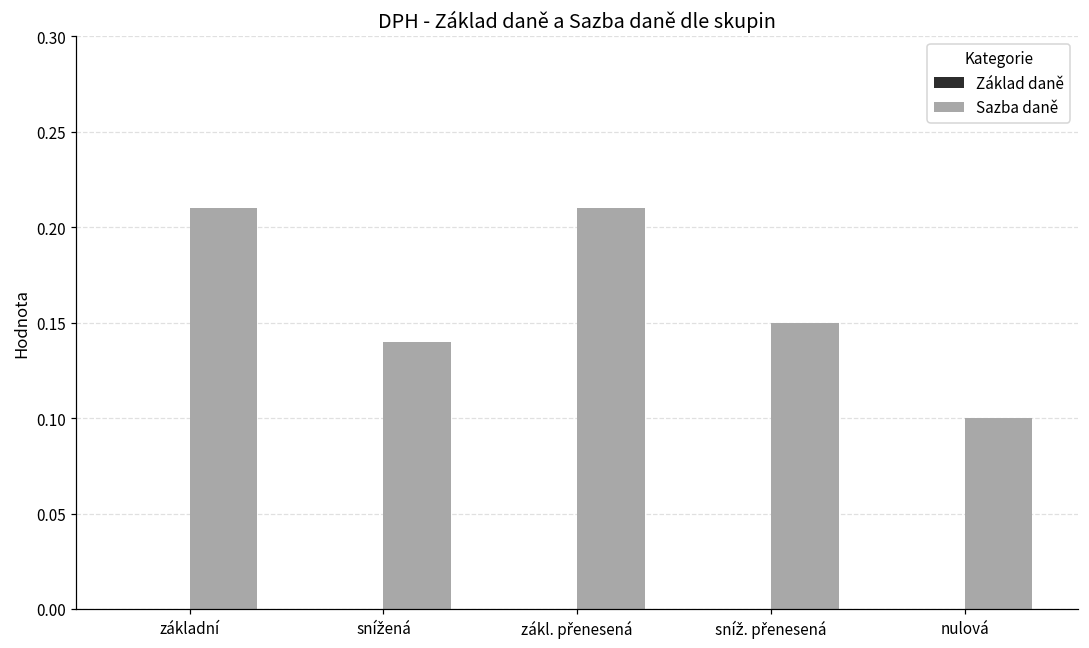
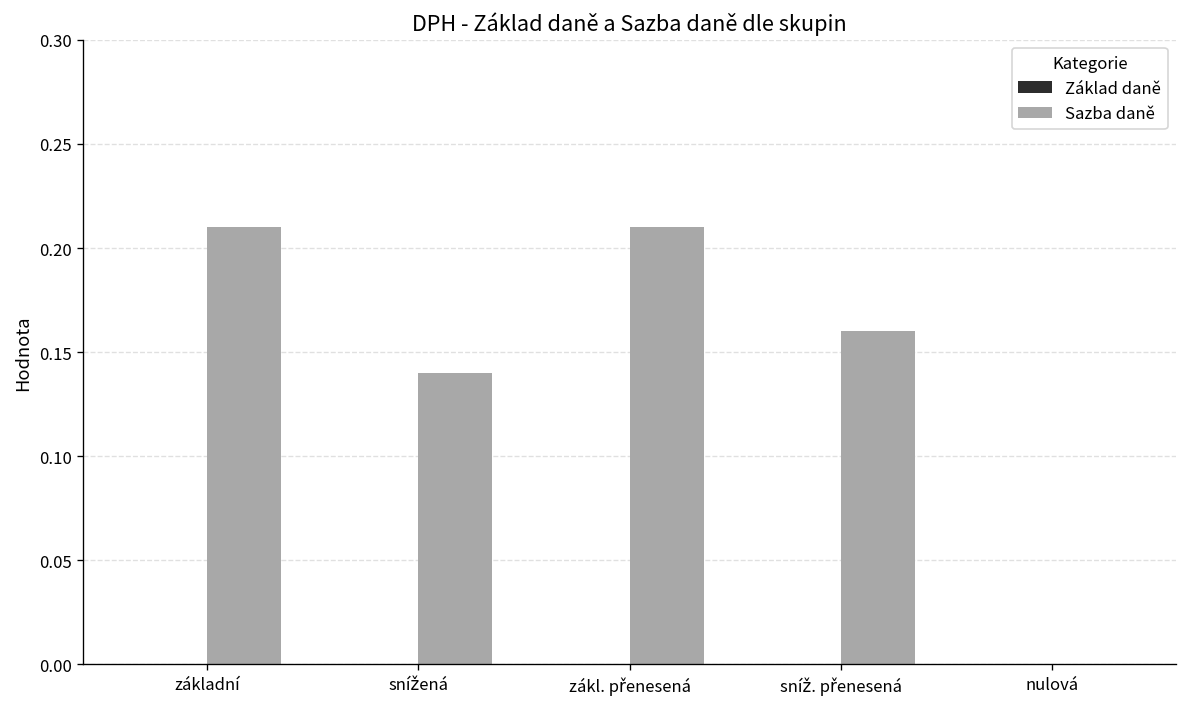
  {
    "Základ daně": {
      "základní": 0.00,
      "snížená": 0.00,
      "zákl. přenesená": 0.00,
      "sníž. přenesená": 0.00,
      "nulová": 0.00
    },
    "Sazba daně": {
      "základní": 0.21,
      "snížená": 0.14,
      "zákl. přenesená": 0.21,
-     "sníž. přenesená": 0.15,
-     "nulová": 0.1
+     "sníž. přenesená": 0.16,
+     "nulová": 0.0
    }
  }
